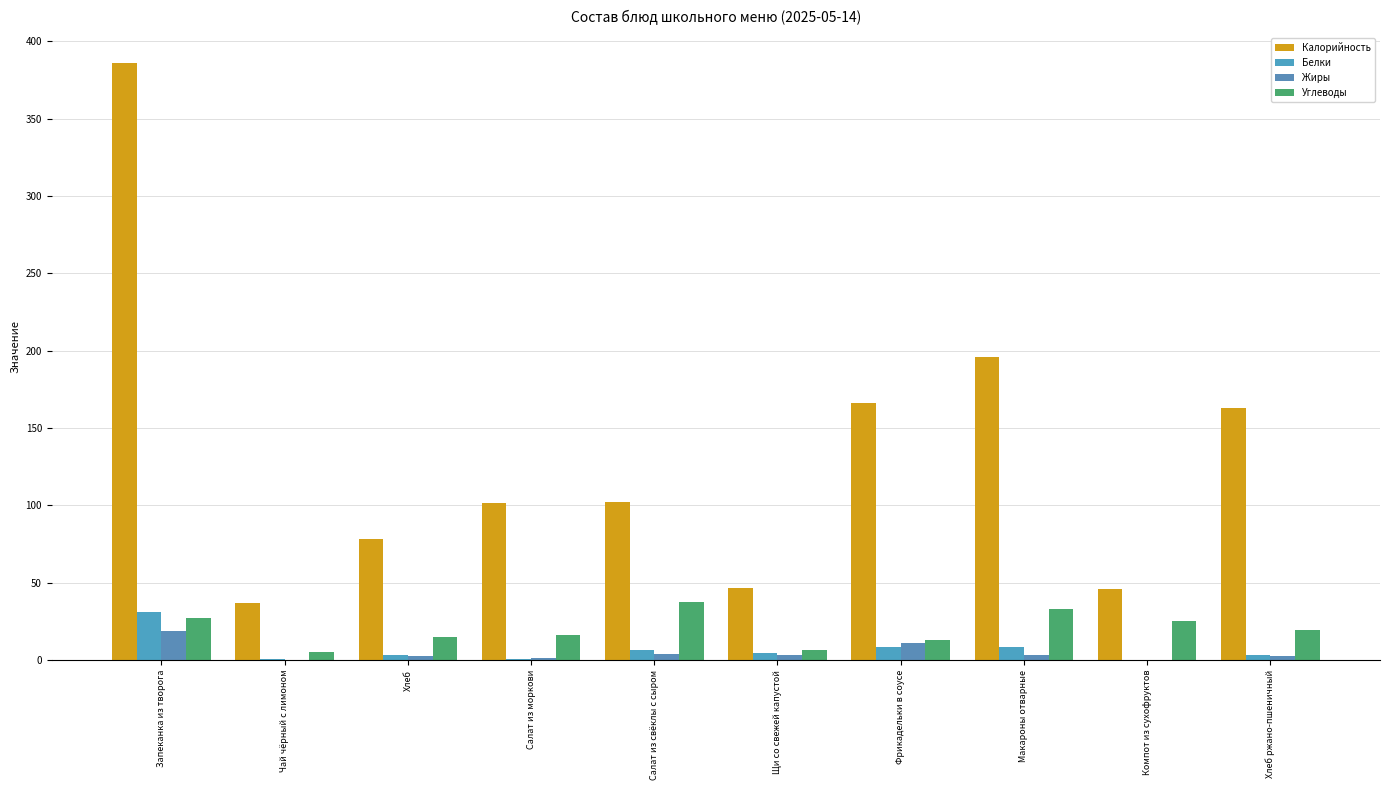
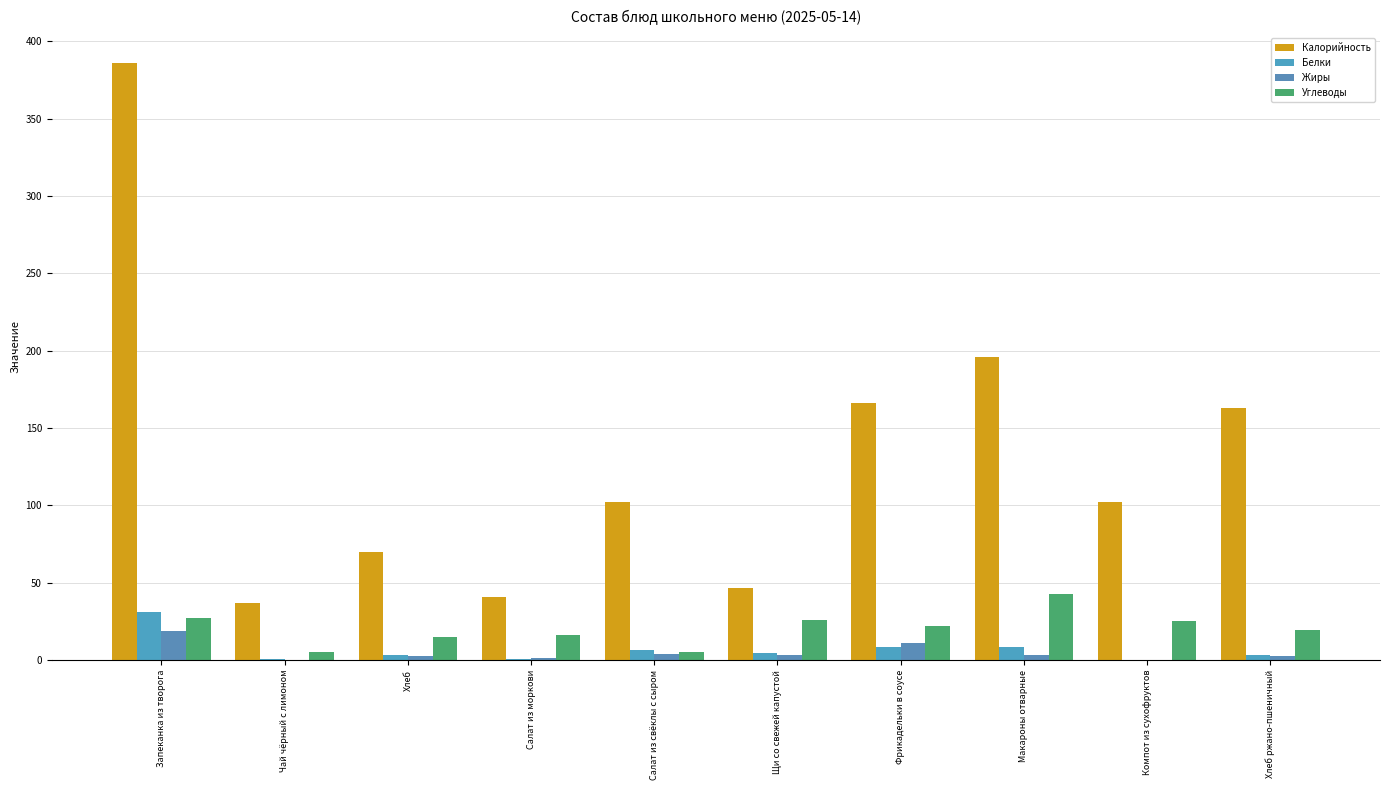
  {
    "Калорийность": {
      "Запеканка из творога": 386,
      "Чай чёрный с лимоном": 37,
-     "Хлеб": 78,
-     "Салат из моркови": 102,
+     "Хлеб": 70,
+     "Салат из моркови": 41,
      "Салат из свёклы с сыром": 102,
      "Щи со свежей капустой": 47,
      "Фрикадельки в соусе": 167,
      "Макароны отварные": 196,
-     "Компот из сухофруктов": 46,
+     "Компот из сухофруктов": 102,
      "Хлеб ржано-пшеничный": 163
    },
    "Углеводы": {
      "Запеканка из творога": 27,
      "Чай чёрный с лимоном": 5,
      "Хлеб": 15,
      "Салат из моркови": 16,
-     "Салат из свёклы с сыром": 38,
-     "Щи со свежей капустой": 7,
-     "Фрикадельки в соусе": 13,
-     "Макароны отварные": 33,
+     "Салат из свёклы с сыром": 5,
+     "Щи со свежей капустой": 26,
+     "Фрикадельки в соусе": 22,
+     "Макароны отварные": 43,
      "Компот из сухофруктов": 25,
      "Хлеб ржано-пшеничный": 20
    }
  }
